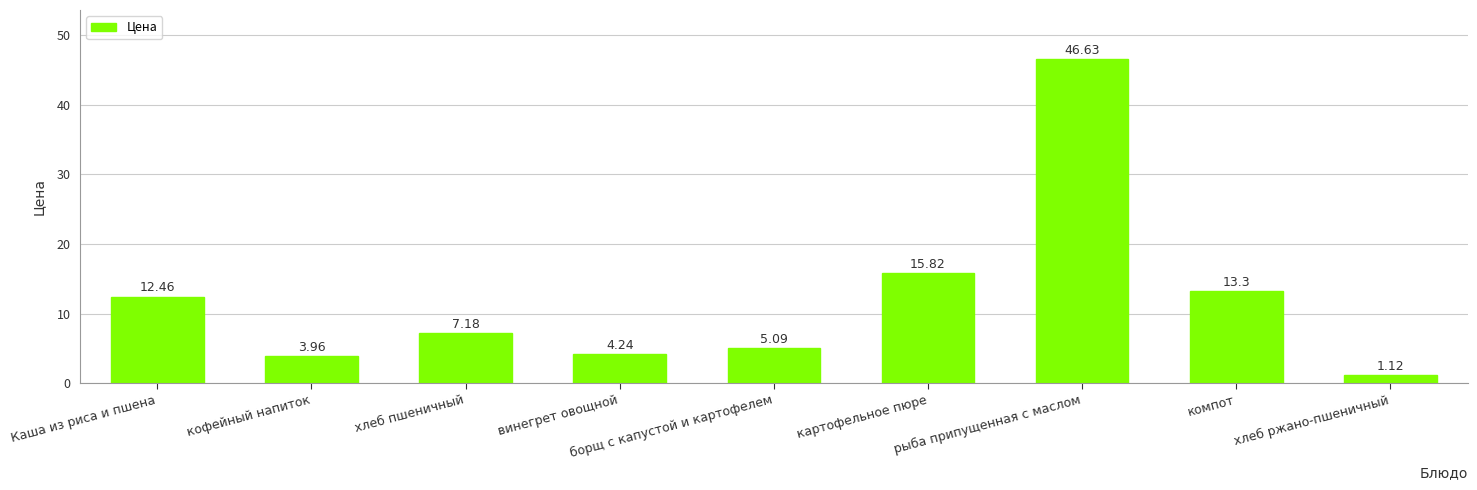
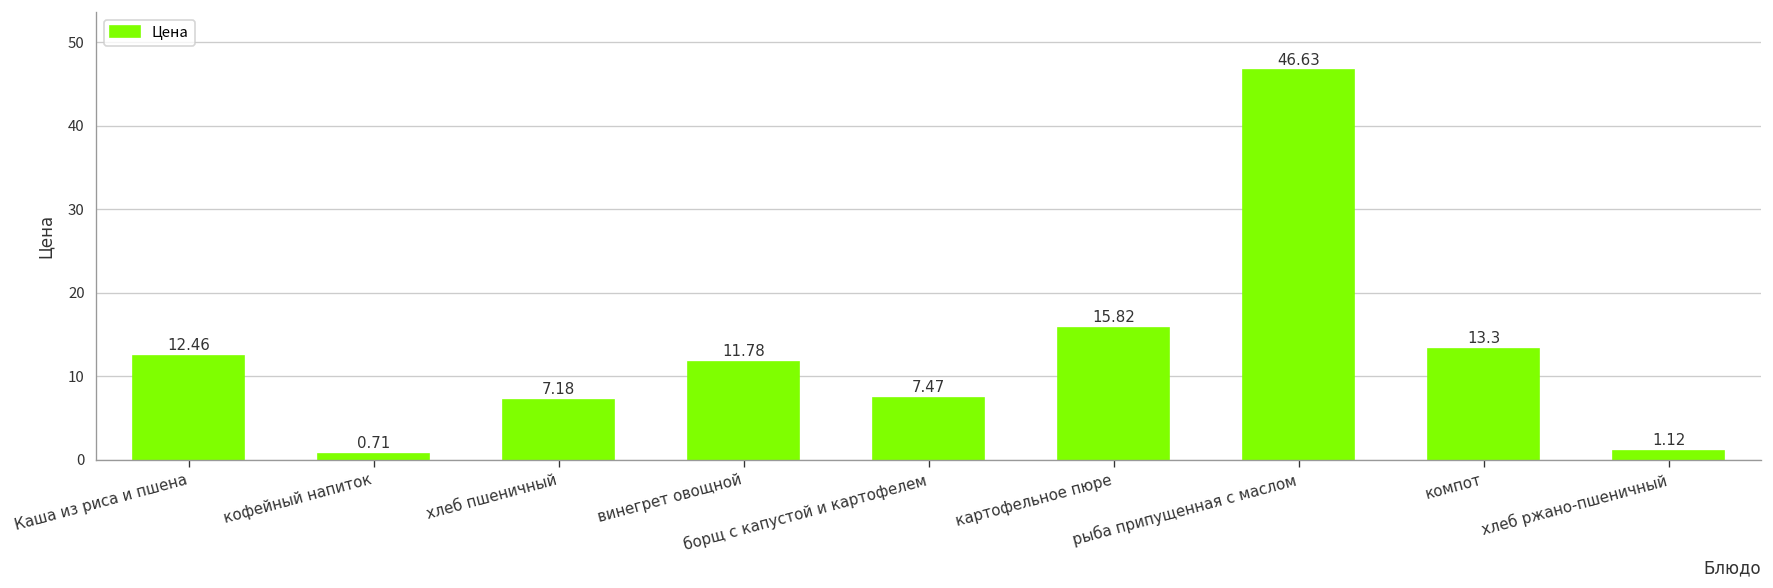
  {
    "Каша из риса и пшена": 12.46,
-   "кофейный напиток": 3.96,
+   "кофейный напиток": 0.71,
    "хлеб пшеничный": 7.18,
-   "винегрет овощной": 4.24,
-   "борщ с капустой и картофелем": 5.09,
+   "винегрет овощной": 11.78,
+   "борщ с капустой и картофелем": 7.47,
    "картофельное пюре": 15.82,
    "рыба припущенная с маслом": 46.63,
    "компот": 13.3,
    "хлеб ржано-пшеничный": 1.12
  }
